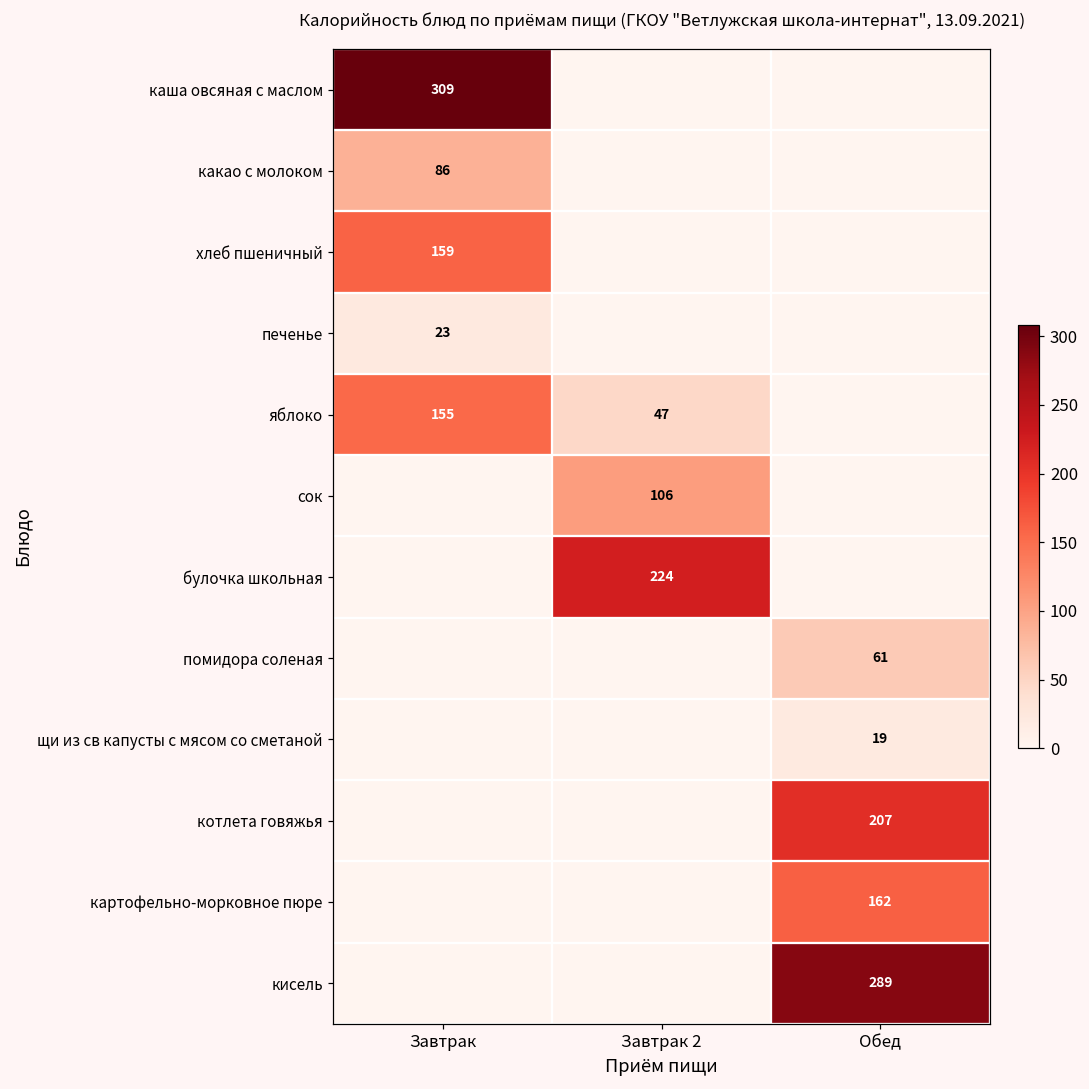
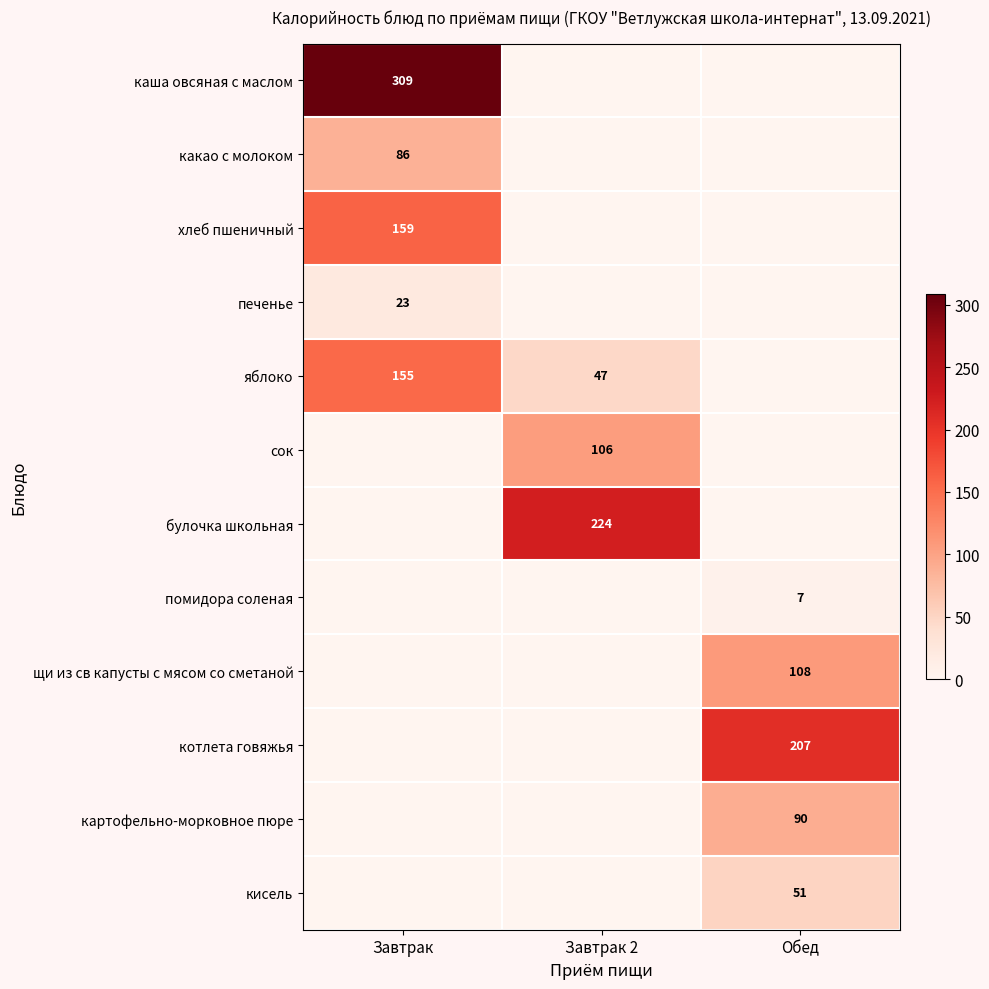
  {
    "каша овсяная с маслом": {
      "Завтрак": 309
    },
    "какао с молоком": {
      "Завтрак": 86
    },
    "хлеб пшеничный": {
      "Завтрак": 159
    },
    "печенье": {
      "Завтрак": 23
    },
    "яблоко": {
      "Завтрак": 155,
      "Завтрак 2": 47
    },
    "сок": {
      "Завтрак 2": 106
    },
    "булочка школьная": {
      "Завтрак 2": 224
    },
    "помидора соленая": {
-     "Обед": 61
+     "Обед": 7
    },
    "щи из св капусты с мясом со сметаной": {
-     "Обед": 19
+     "Обед": 108
    },
    "котлета говяжья": {
      "Обед": 207
    },
    "картофельно-морковное пюре": {
-     "Обед": 162
+     "Обед": 90
    },
    "кисель": {
-     "Обед": 289
+     "Обед": 51
    }
  }
